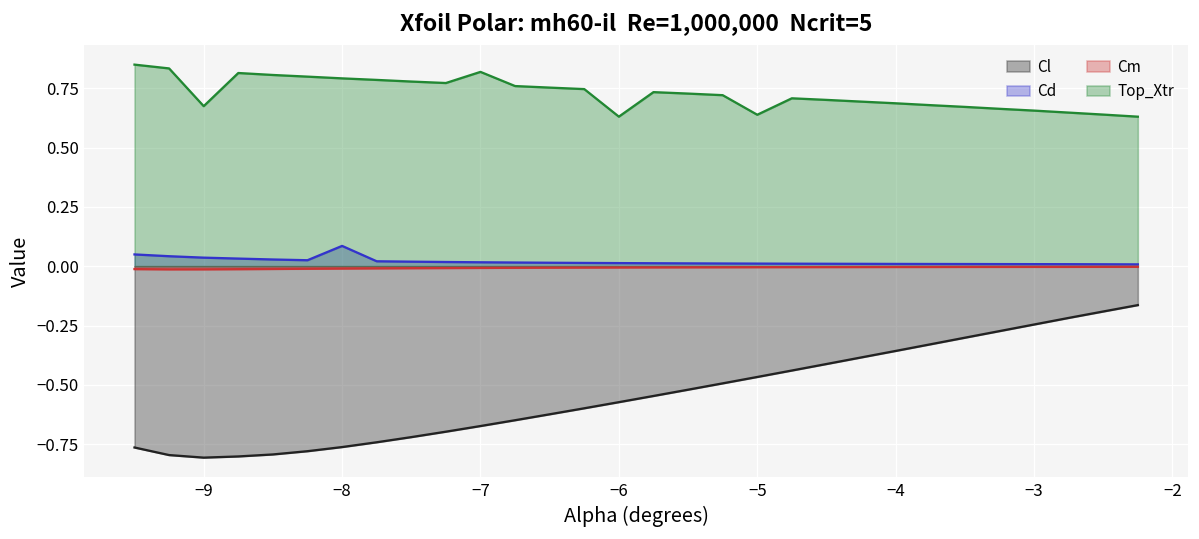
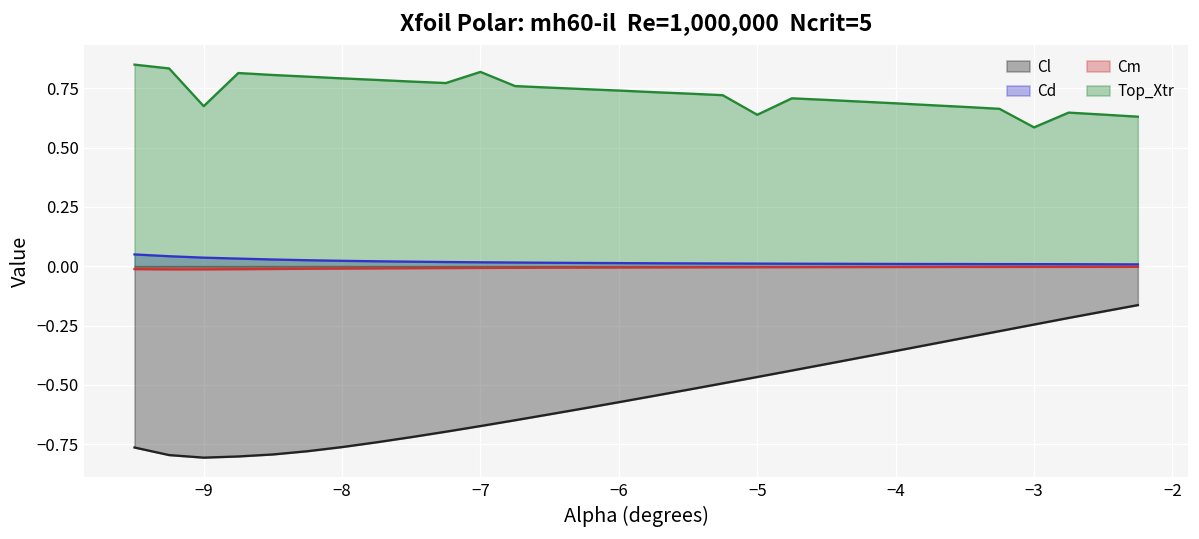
  {
    "Cd": {
      "−9": 0.04,
-     "−8": 0.09,
+     "−8": 0.02,
      "−7": 0.02,
      "−6": 0.01
    },
    "Top_Xtr": {
      "−9": 0.67,
      "−8": 0.79,
      "−7": 0.82,
-     "−6": 0.63,
+     "−6": 0.74,
      "−5": 0.64,
      "−4": 0.69,
-     "−3": 0.66
+     "−3": 0.58
    }
  }
